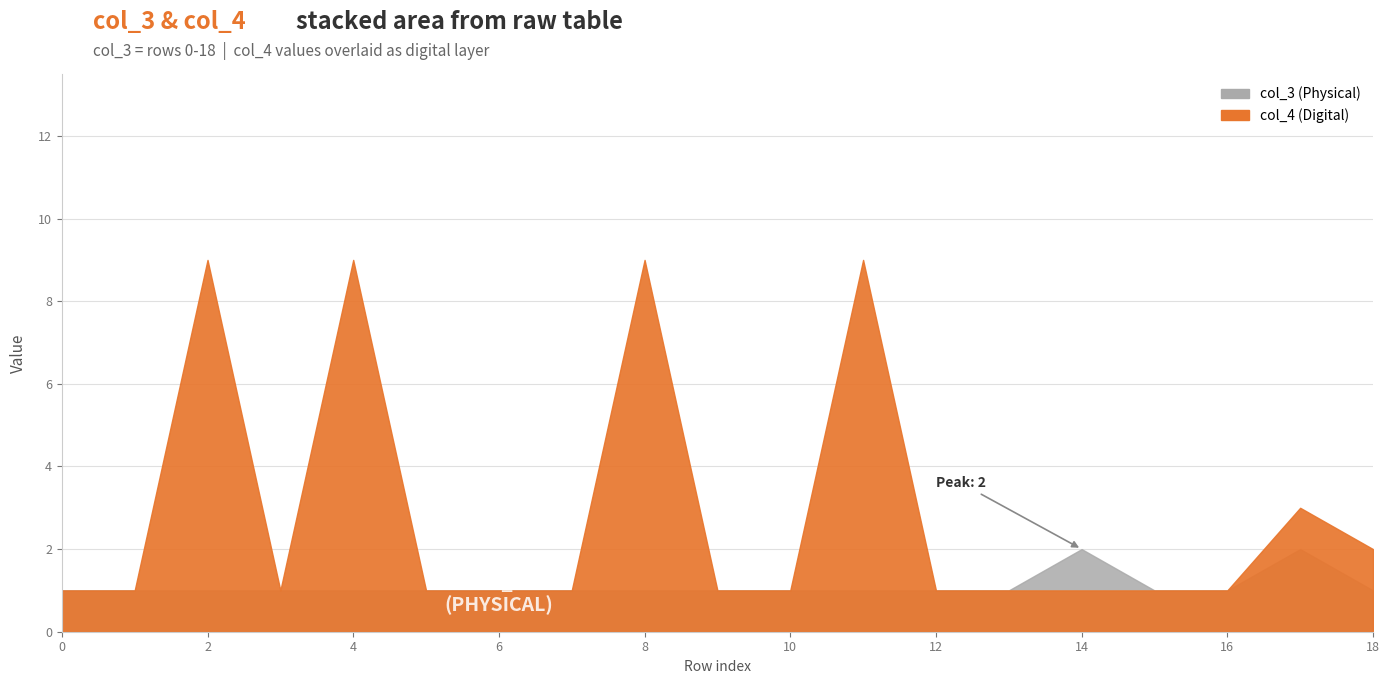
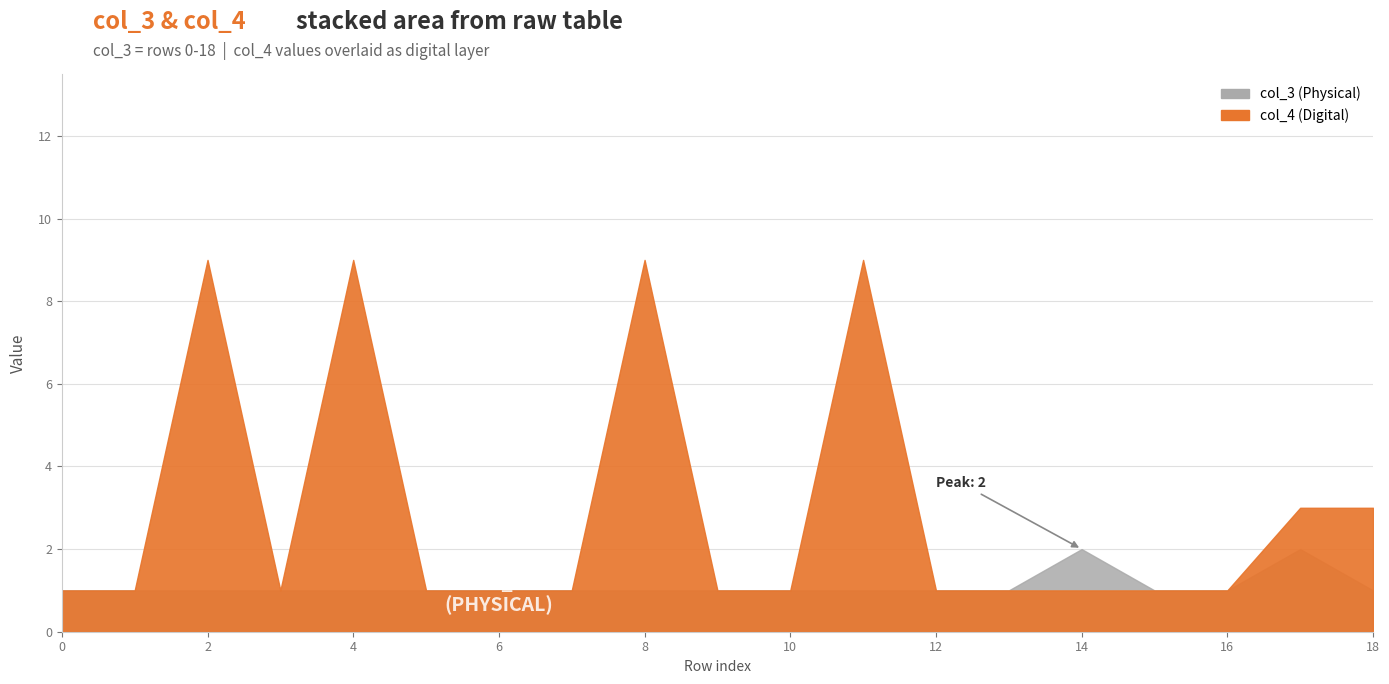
  {
    "col_3 (Physical)": {
      "14": 2
    },
    "col_4 (Digital)": {
      "2": 9,
      "4": 9,
      "8": 9,
      "14": 1,
-     "18": 2
+     "18": 3
    }
  }
